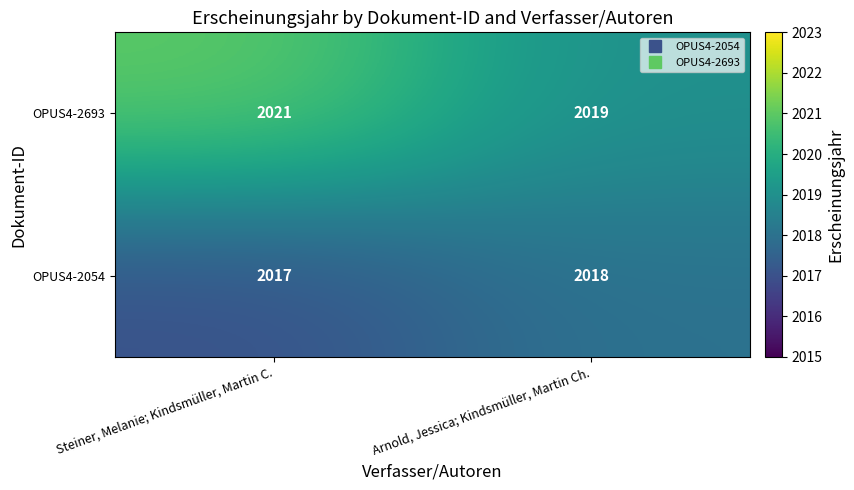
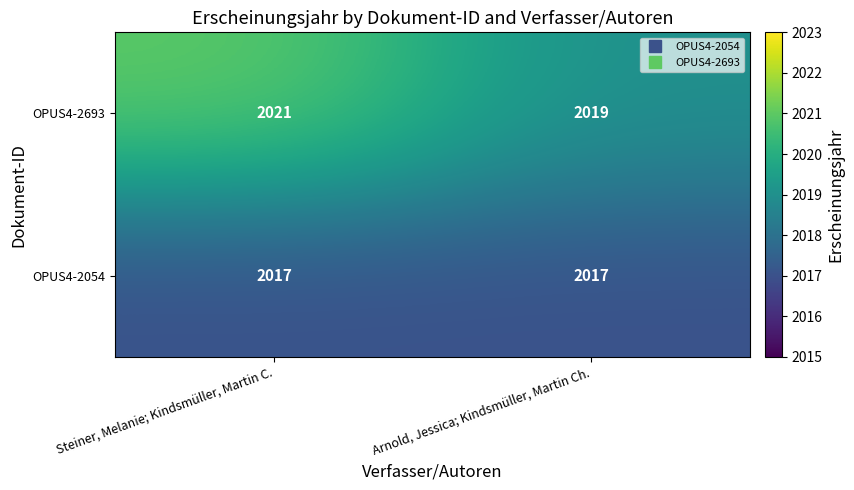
  {
    "OPUS4-2693": {
      "Steiner, Melanie; Kindsmüller, Martin C.": 2021,
      "Arnold, Jessica; Kindsmüller, Martin Ch.": 2019
    },
    "OPUS4-2054": {
      "Steiner, Melanie; Kindsmüller, Martin C.": 2017,
-     "Arnold, Jessica; Kindsmüller, Martin Ch.": 2018
+     "Arnold, Jessica; Kindsmüller, Martin Ch.": 2017
    }
  }
